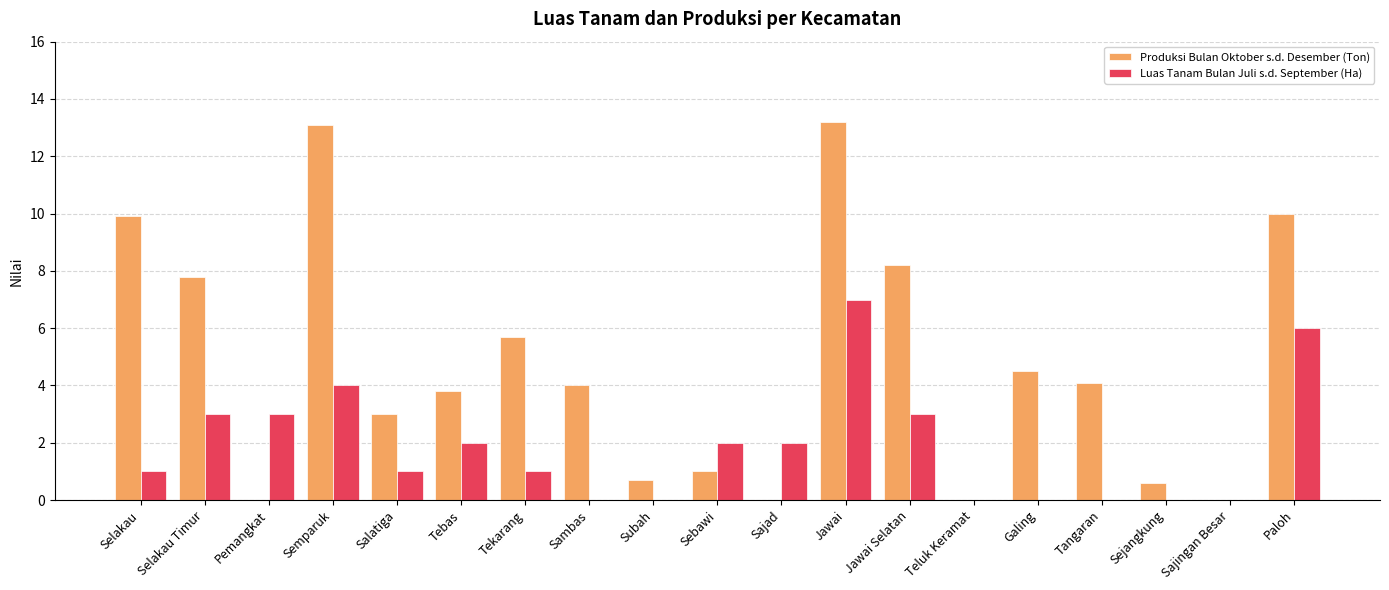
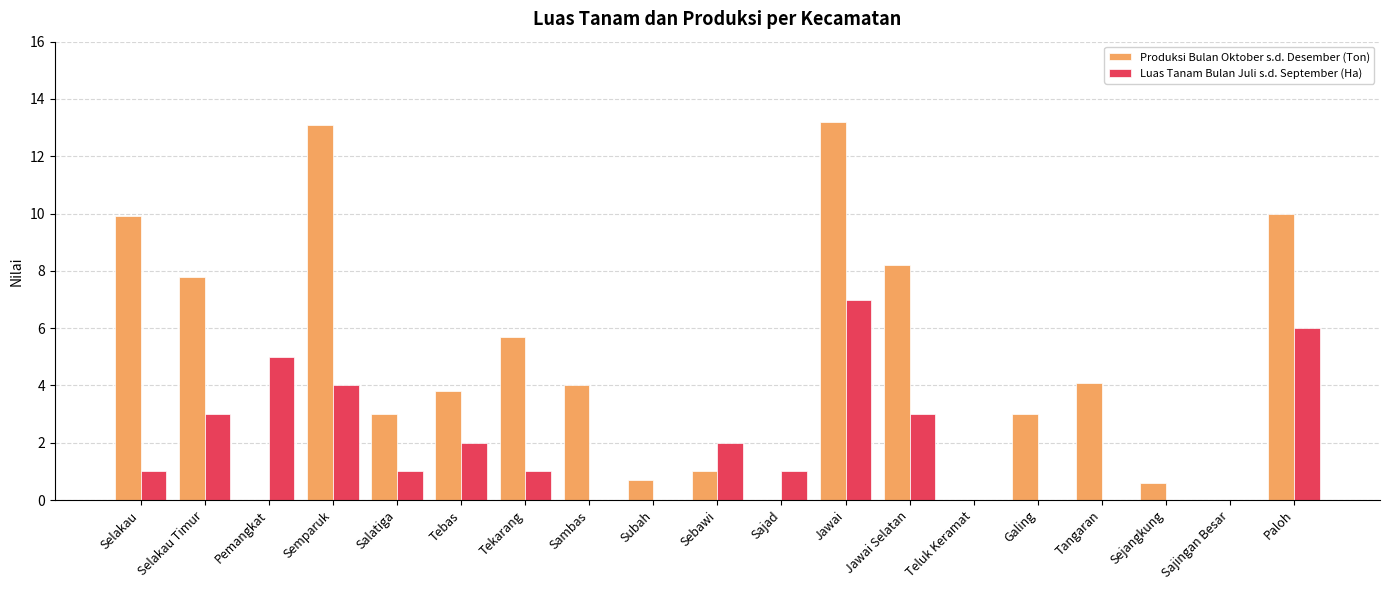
  {
    "Produksi Bulan Oktober s.d. Desember (Ton)": {
      "Selakau": 9.9,
      "Selakau Timur": 7.8,
      "Pemangkat": 0.0,
      "Semparuk": 13.1,
      "Salatiga": 3.0,
      "Tebas": 3.8,
      "Tekarang": 5.7,
      "Sambas": 4.0,
      "Subah": 0.7,
      "Sebawi": 1.0,
      "Sajad": 0.0,
      "Jawai": 13.2,
      "Jawai Selatan": 8.2,
      "Teluk Keramat": 0.0,
-     "Galing": 4.5,
+     "Galing": 3.0,
      "Tangaran": 4.1,
      "Sejangkung": 0.6,
      "Sajingan Besar": 0.0,
      "Paloh": 10.0
    },
    "Luas Tanam Bulan Juli s.d. September (Ha)": {
      "Selakau": 1,
      "Selakau Timur": 3,
-     "Pemangkat": 3,
+     "Pemangkat": 5,
      "Semparuk": 4,
      "Salatiga": 1,
      "Tebas": 2,
      "Tekarang": 1,
      "Sambas": 0,
      "Subah": 0,
      "Sebawi": 2,
-     "Sajad": 2,
+     "Sajad": 1,
      "Jawai": 7,
      "Jawai Selatan": 3,
      "Teluk Keramat": 0,
      "Galing": 0,
      "Tangaran": 0,
      "Sejangkung": 0,
      "Sajingan Besar": 0,
      "Paloh": 6
    }
  }
